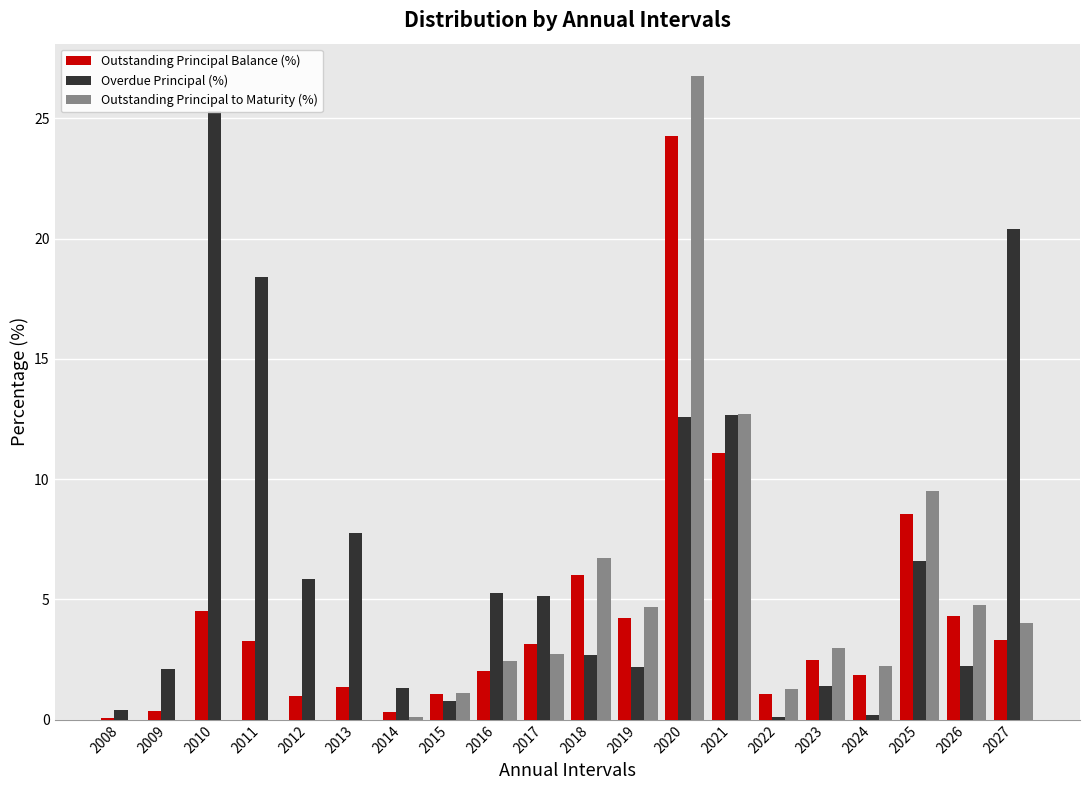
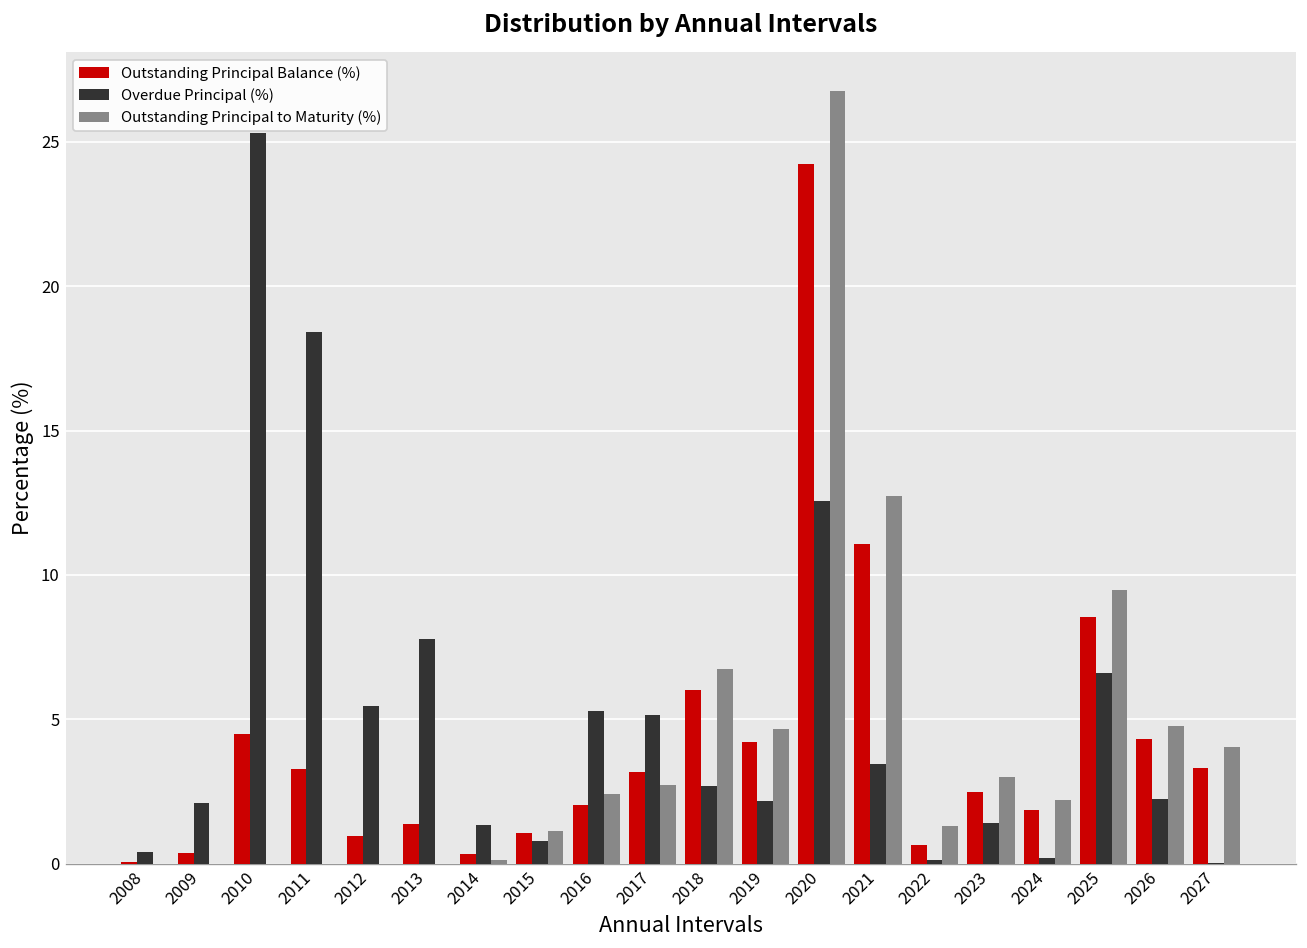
  {
    "Outstanding Principal Balance (%)": {
      "2009": 0.4,
      "2010": 4.5,
      "2011": 3.3,
      "2012": 1.0,
      "2013": 1.4,
      "2014": 0.3,
      "2015": 1.1,
      "2016": 2.0,
      "2017": 3.2,
      "2018": 6.0,
      "2019": 4.2,
      "2020": 24.2,
      "2021": 11.1,
-     "2022": 1.1,
+     "2022": 0.7,
      "2023": 2.5,
      "2024": 1.9,
      "2025": 8.6,
      "2026": 4.3,
      "2027": 3.3
    },
    "Overdue Principal (%)": {
      "2008": 0.4,
      "2009": 2.1,
      "2011": 18.4,
-     "2012": 5.9,
+     "2012": 5.5,
      "2013": 7.8,
      "2014": 1.3,
      "2015": 0.8,
      "2016": 5.3,
      "2017": 5.2,
      "2018": 2.7,
      "2019": 2.2,
      "2020": 12.6,
-     "2021": 12.7,
+     "2021": 3.5,
      "2022": 0.1,
      "2023": 1.4,
      "2024": 0.2,
      "2025": 6.6,
      "2026": 2.3,
-     "2027": 20.4
+     "2027": 0.0
    },
    "Outstanding Principal to Maturity (%)": {
      "2008": 0.0,
      "2009": 0.0,
      "2010": 0.0,
      "2011": 0.0,
      "2012": 0.0,
      "2013": 0.0,
      "2014": 0.1,
      "2015": 1.1,
      "2016": 2.4,
      "2017": 2.7,
      "2018": 6.7,
      "2019": 4.7,
      "2020": 26.8,
      "2021": 12.7,
      "2022": 1.3,
      "2023": 3.0,
      "2024": 2.2,
      "2025": 9.5,
      "2026": 4.8,
      "2027": 4.0
    }
  }
